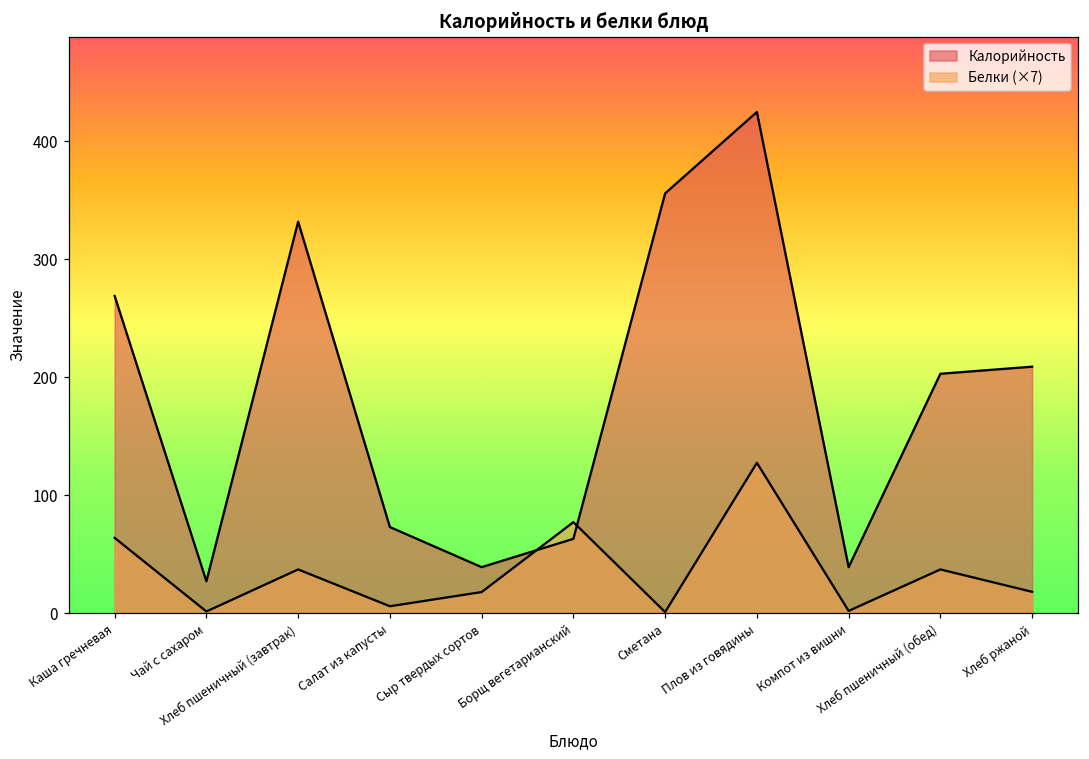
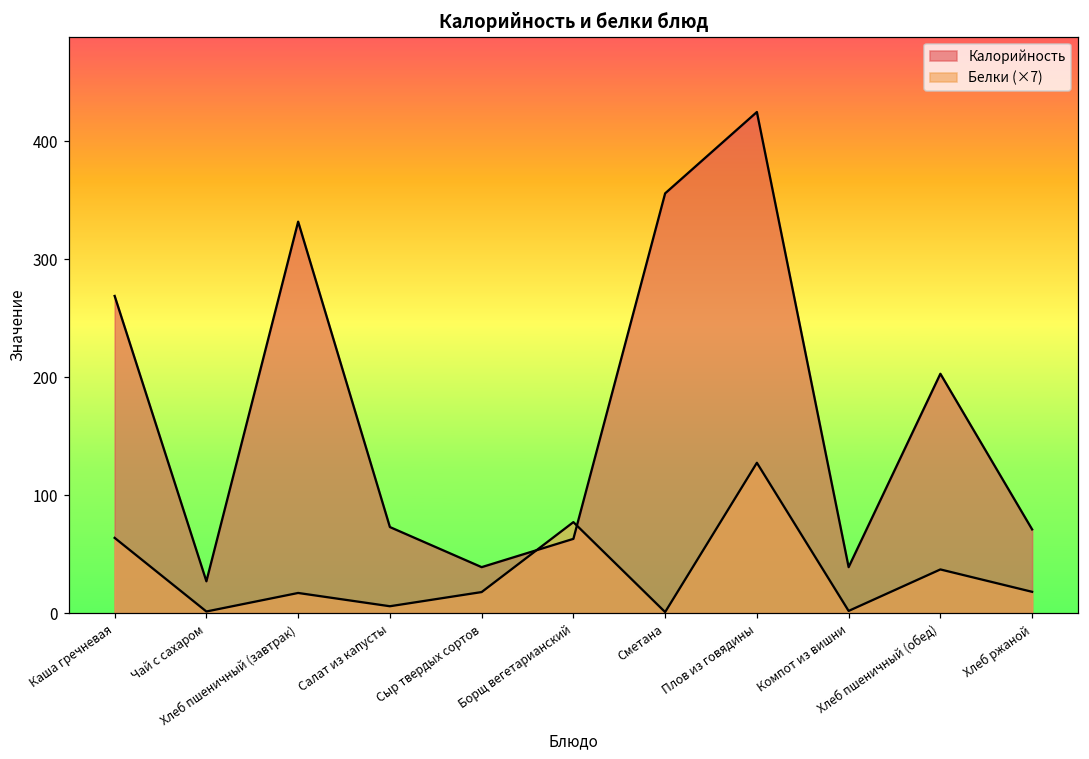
  {
    "Калорийность": {
      "Каша гречневая": 269,
      "Чай с сахаром": 27,
      "Хлеб пшеничный (завтрак)": 332,
      "Салат из капусты": 73,
      "Сыр твердых сортов": 39,
      "Борщ вегетарианский": 63,
      "Сметана": 356,
      "Плов из говядины": 425,
      "Компот из вишни": 39,
      "Хлеб пшеничный (обед)": 203,
-     "Хлеб ржаной": 209
+     "Хлеб ржаной": 71
    },
    "Белки (×7)": {
      "Каша гречневая": 64,
      "Чай с сахаром": 1,
-     "Хлеб пшеничный (завтрак)": 37,
+     "Хлеб пшеничный (завтрак)": 17,
      "Салат из капусты": 6,
      "Сыр твердых сортов": 18,
      "Борщ вегетарианский": 77,
      "Сметана": 1,
      "Плов из говядины": 128,
      "Компот из вишни": 2,
      "Хлеб пшеничный (обед)": 37,
      "Хлеб ржаной": 18
    }
  }
